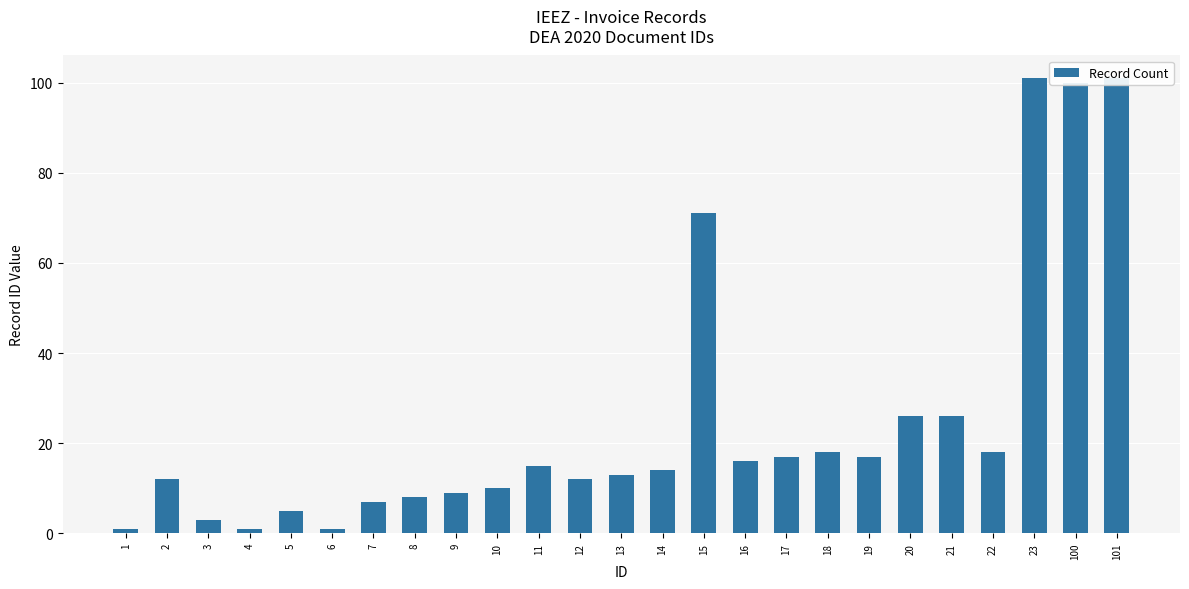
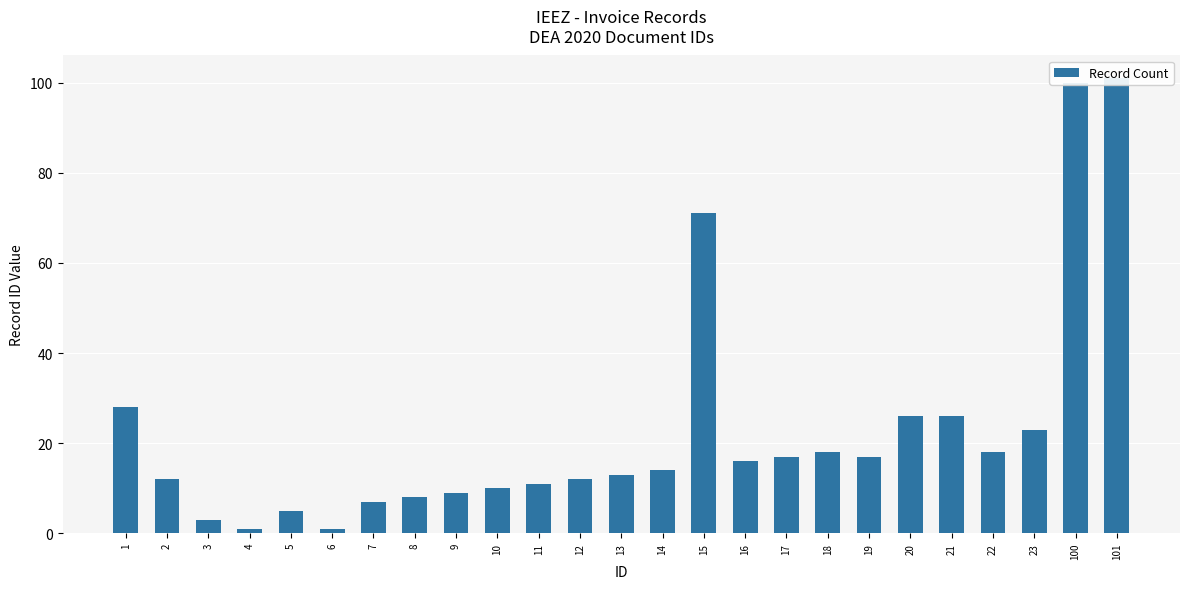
  {
-   "1": 1,
+   "1": 28,
    "2": 12,
    "3": 3,
    "4": 1,
    "5": 5,
    "6": 1,
    "7": 7,
    "8": 8,
    "9": 9,
    "10": 10,
-   "11": 15,
+   "11": 11,
    "12": 12,
    "13": 13,
    "14": 14,
    "15": 71,
    "16": 16,
    "17": 17,
    "18": 18,
    "19": 17,
    "20": 26,
    "21": 26,
    "22": 18,
-   "23": 101
+   "23": 23
  }
